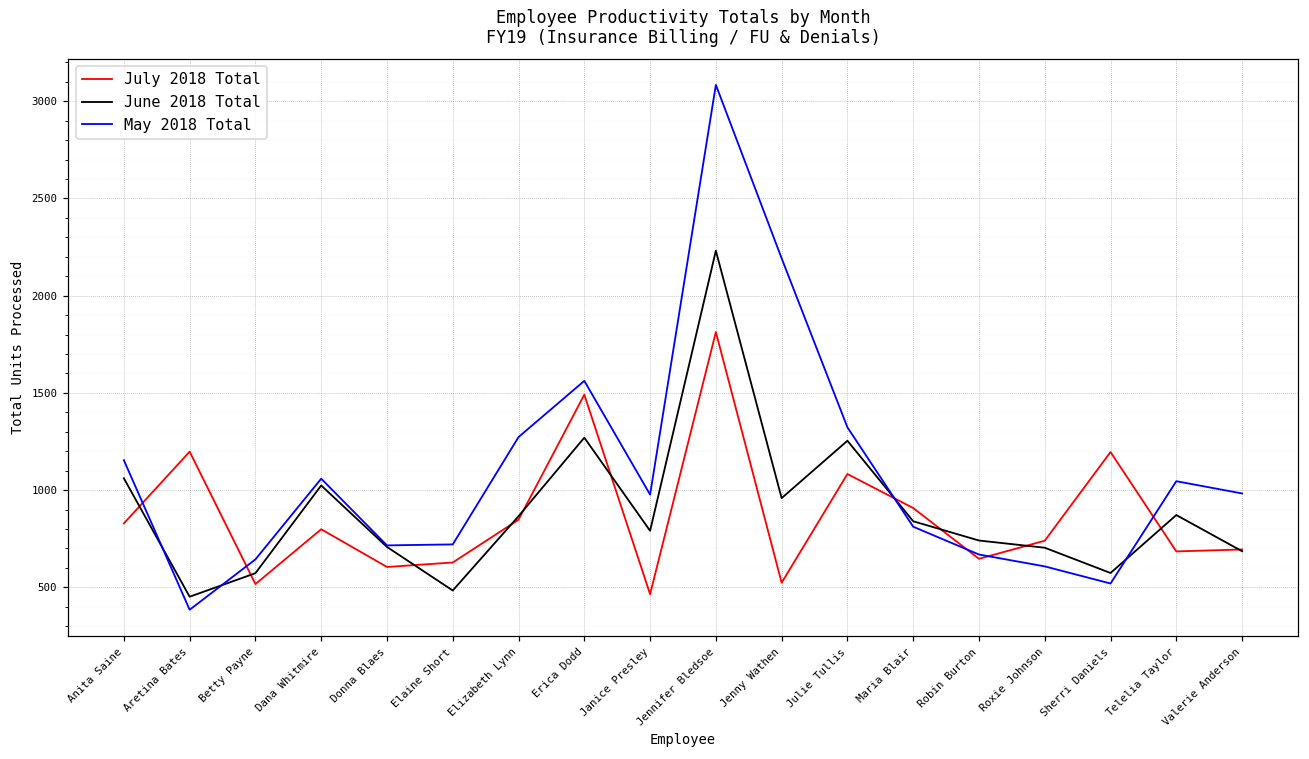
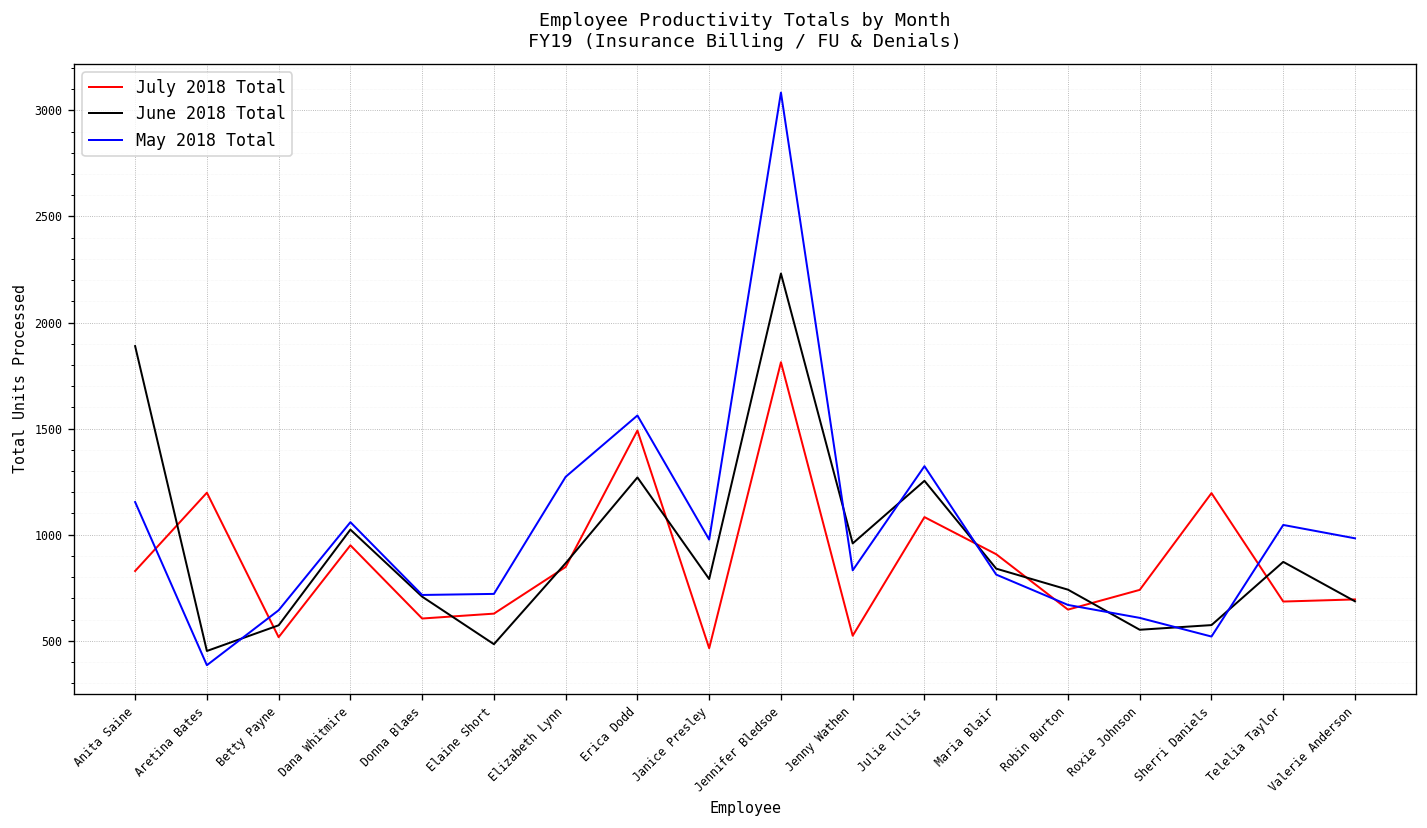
  {
    "July 2018 Total": {
      "Anita Saine": 830,
      "Aretina Bates": 1200,
      "Betty Payne": 520,
-     "Dana Whitmire": 800,
+     "Dana Whitmire": 950,
      "Donna Blaes": 610,
      "Elaine Short": 630,
      "Elizabeth Lynn": 850,
      "Erica Dodd": 1490,
      "Janice Presley": 470,
      "Jennifer Bledsoe": 1810,
      "Jenny Wathen": 520,
      "Julie Tullis": 1080,
      "Maria Blair": 910,
      "Robin Burton": 650,
      "Roxie Johnson": 740,
      "Sherri Daniels": 1200,
      "Telelia Taylor": 690
    },
    "June 2018 Total": {
-     "Anita Saine": 1060,
+     "Anita Saine": 1890,
      "Aretina Bates": 450,
      "Betty Payne": 570,
      "Dana Whitmire": 1020,
      "Elaine Short": 480,
      "Elizabeth Lynn": 870,
      "Erica Dodd": 1270,
      "Janice Presley": 790,
      "Jennifer Bledsoe": 2230,
      "Jenny Wathen": 960,
      "Julie Tullis": 1250,
      "Maria Blair": 840,
      "Robin Burton": 740,
-     "Roxie Johnson": 700,
+     "Roxie Johnson": 550,
      "Sherri Daniels": 570,
      "Telelia Taylor": 870
    },
    "May 2018 Total": {
      "Anita Saine": 1150,
      "Aretina Bates": 390,
      "Betty Payne": 640,
      "Dana Whitmire": 1060,
      "Elaine Short": 720,
      "Elizabeth Lynn": 1270,
      "Erica Dodd": 1560,
      "Janice Presley": 980,
      "Jennifer Bledsoe": 3080,
-     "Jenny Wathen": 2190,
+     "Jenny Wathen": 830,
      "Julie Tullis": 1320,
      "Maria Blair": 810,
      "Robin Burton": 670,
      "Roxie Johnson": 610,
      "Sherri Daniels": 520,
      "Telelia Taylor": 1050,
      "Valerie Anderson": 980
    }
  }
